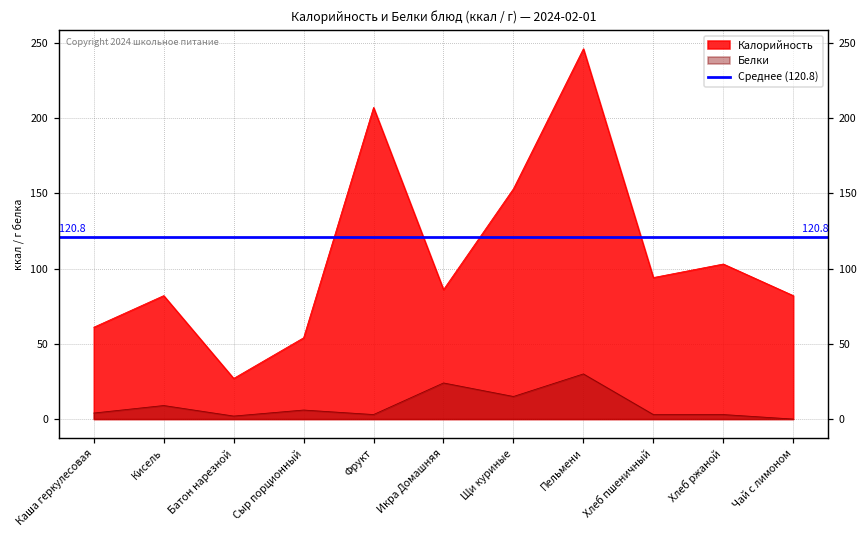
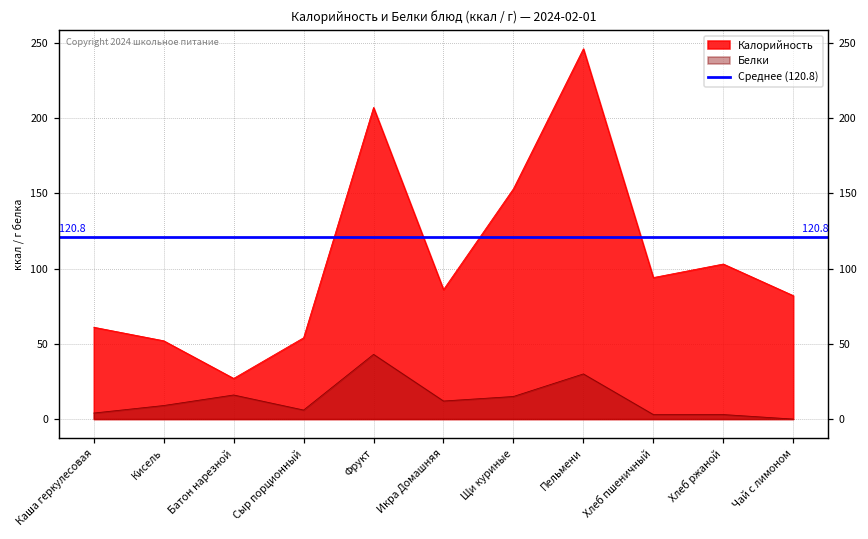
  {
    "Калорийность": {
      "Каша геркулесовая": 61,
-     "Кисель": 82,
+     "Кисель": 52,
      "Батон нарезной": 27,
      "Сыр порционный": 54,
      "Фрукт": 207,
      "Икра Домашняя": 86,
      "Щи куриные": 153,
      "Пельмени": 246,
      "Хлеб пшеничный": 94,
      "Хлеб ржаной": 103,
      "Чай с лимоном": 82
    },
    "Белки": {
      "Каша геркулесовая": 4,
      "Кисель": 9,
-     "Батон нарезной": 2,
+     "Батон нарезной": 16,
      "Сыр порционный": 6,
-     "Фрукт": 3,
-     "Икра Домашняя": 24,
+     "Фрукт": 43,
+     "Икра Домашняя": 12,
      "Щи куриные": 15,
      "Пельмени": 30,
      "Хлеб пшеничный": 3,
      "Хлеб ржаной": 3,
      "Чай с лимоном": 0
    }
  }
